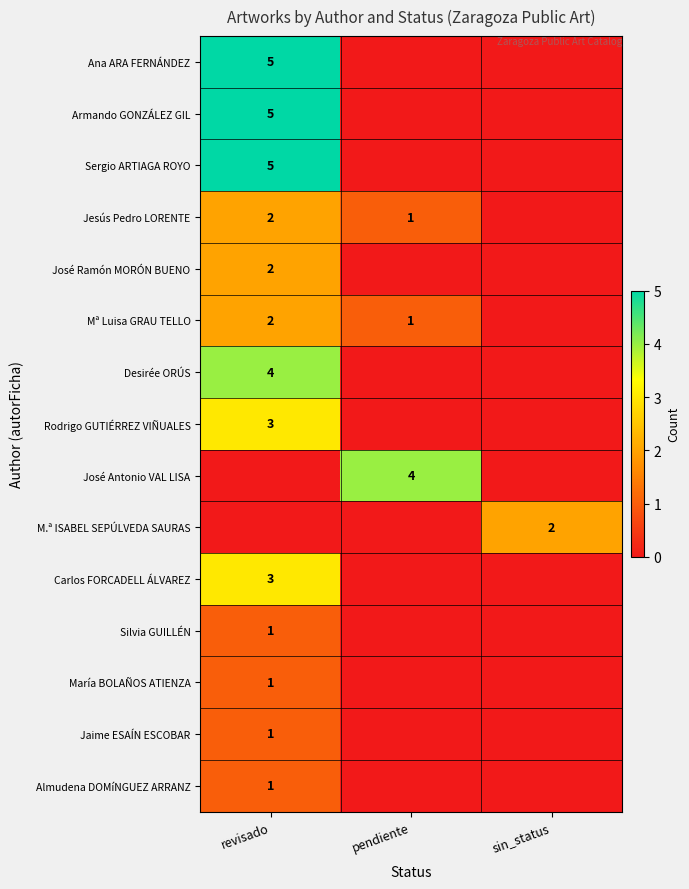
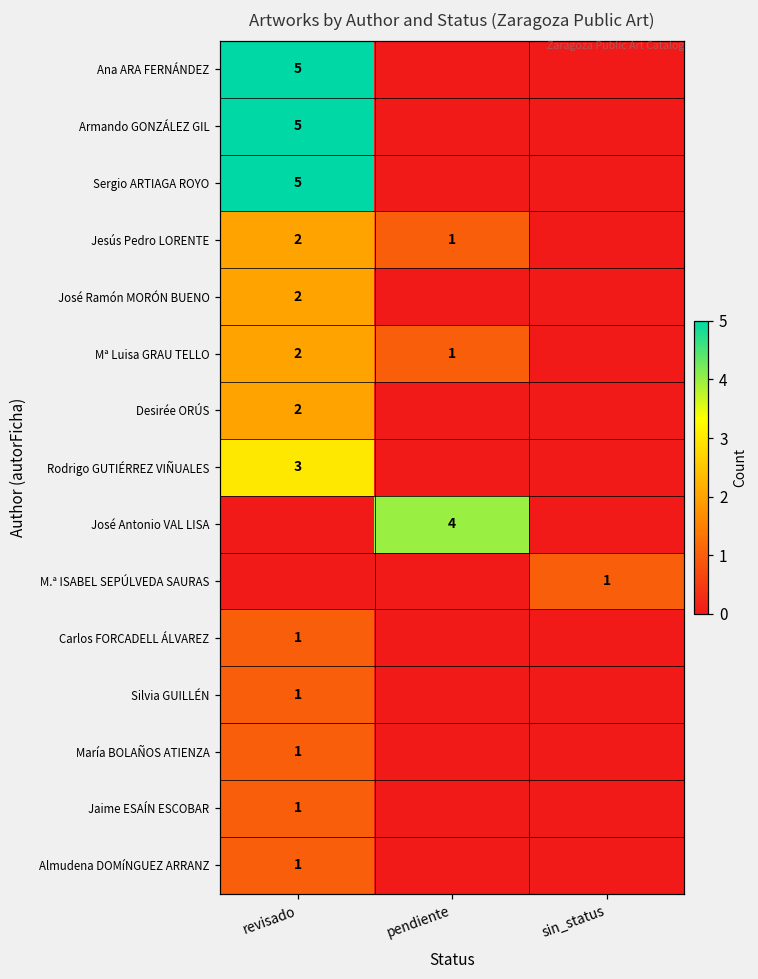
  {
    "Ana ARA FERNÁNDEZ": {
      "revisado": 5
    },
    "Armando GONZÁLEZ GIL": {
      "revisado": 5
    },
    "Sergio ARTIAGA ROYO": {
      "revisado": 5
    },
    "Jesús Pedro LORENTE": {
      "revisado": 2,
      "pendiente": 1
    },
    "José Ramón MORÓN BUENO": {
      "revisado": 2
    },
    "Mª Luisa GRAU TELLO": {
      "revisado": 2,
      "pendiente": 1
    },
    "Desirée ORÚS": {
-     "revisado": 4
+     "revisado": 2
    },
    "Rodrigo GUTIÉRREZ VIÑUALES": {
      "revisado": 3
    },
    "José Antonio VAL LISA": {
      "pendiente": 4
    },
    "M.ª ISABEL SEPÚLVEDA SAURAS": {
-     "sin_status": 2
+     "sin_status": 1
    },
    "Carlos FORCADELL ÁLVAREZ": {
-     "revisado": 3
+     "revisado": 1
    },
    "Silvia GUILLÉN": {
      "revisado": 1
    },
    "María BOLAÑOS ATIENZA": {
      "revisado": 1
    },
    "Jaime ESAÍN ESCOBAR": {
      "revisado": 1
    },
    "Almudena DOMíNGUEZ ARRANZ": {
      "revisado": 1
    }
  }
